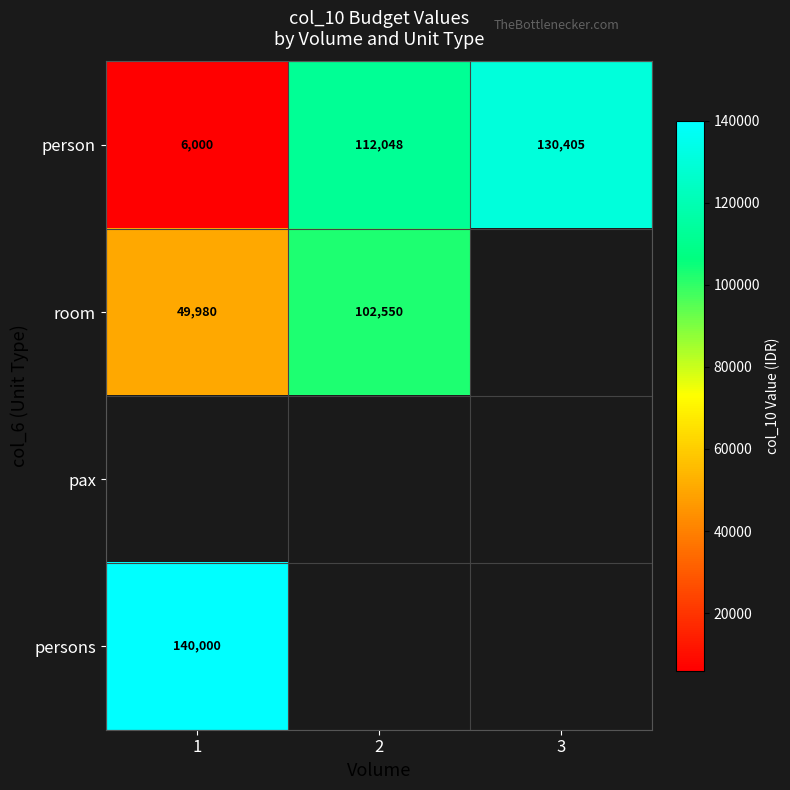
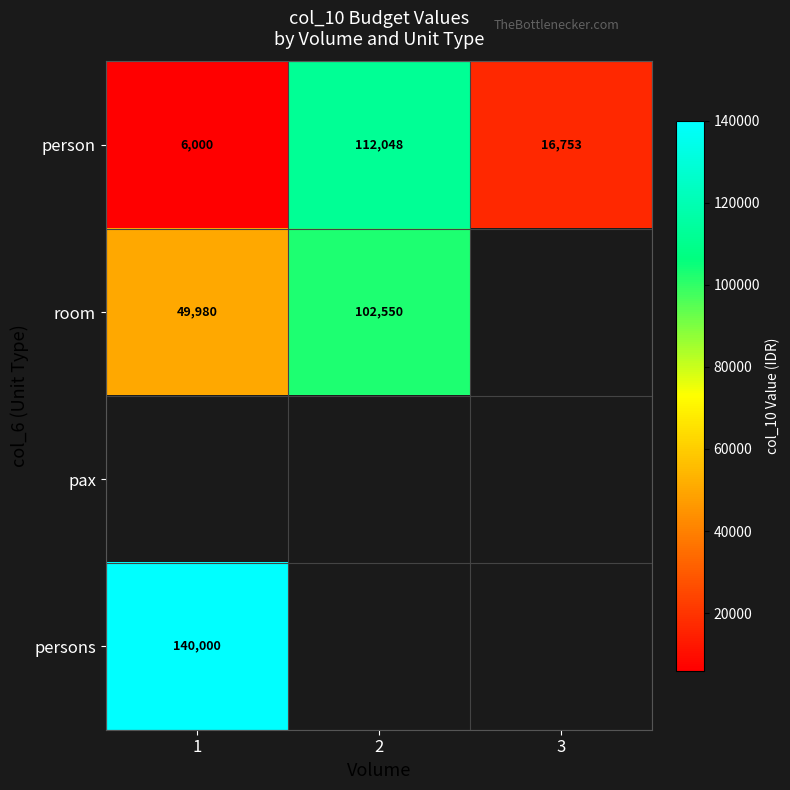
  {
    "person": {
      "1": "6,000",
      "2": "112,048",
-     "3": "130,405"
+     "3": "16,753"
    },
    "room": {
      "1": "49,980",
      "2": "102,550"
    },
    "persons": {
      "1": "140,000"
    }
  }
